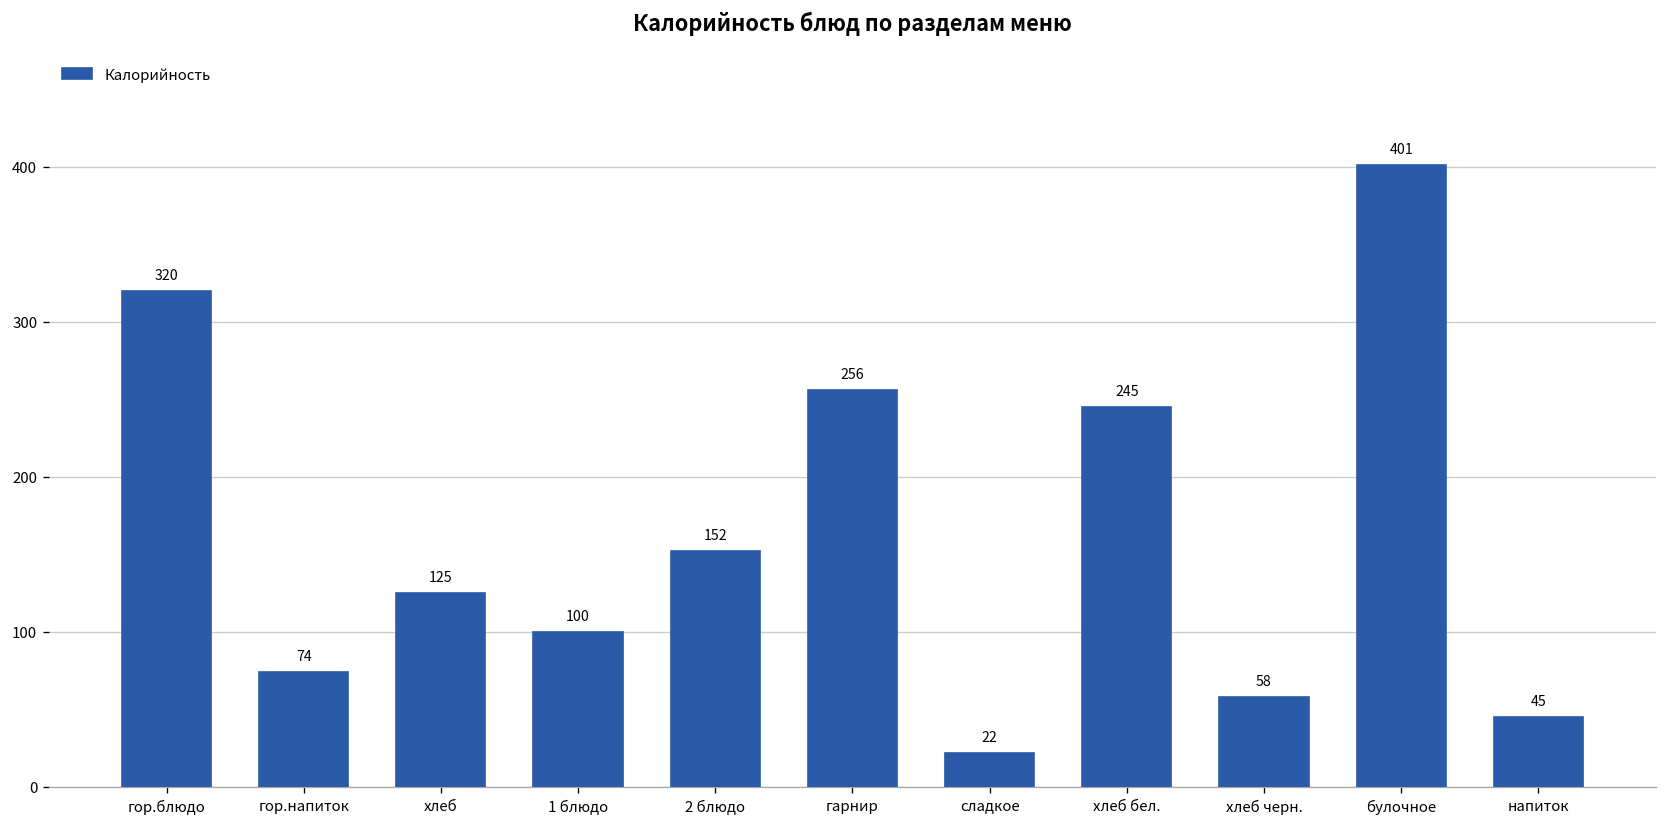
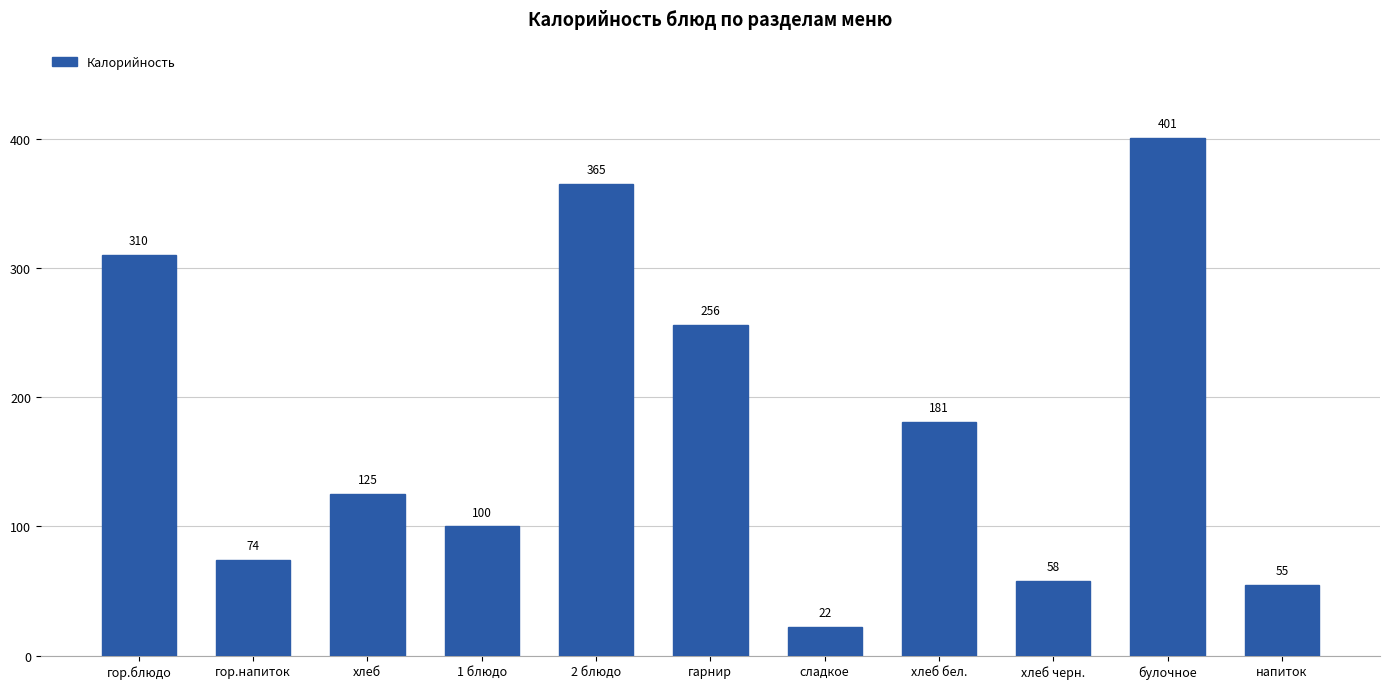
  {
-   "гор.блюдо": 320,
+   "гор.блюдо": 310,
    "гор.напиток": 74,
    "хлеб": 125,
    "1 блюдо": 100,
-   "2 блюдо": 152,
+   "2 блюдо": 365,
    "гарнир": 256,
    "сладкое": 22,
-   "хлеб бел.": 245,
+   "хлеб бел.": 181,
    "хлеб черн.": 58,
    "булочное": 401,
-   "напиток": 45
+   "напиток": 55
  }
